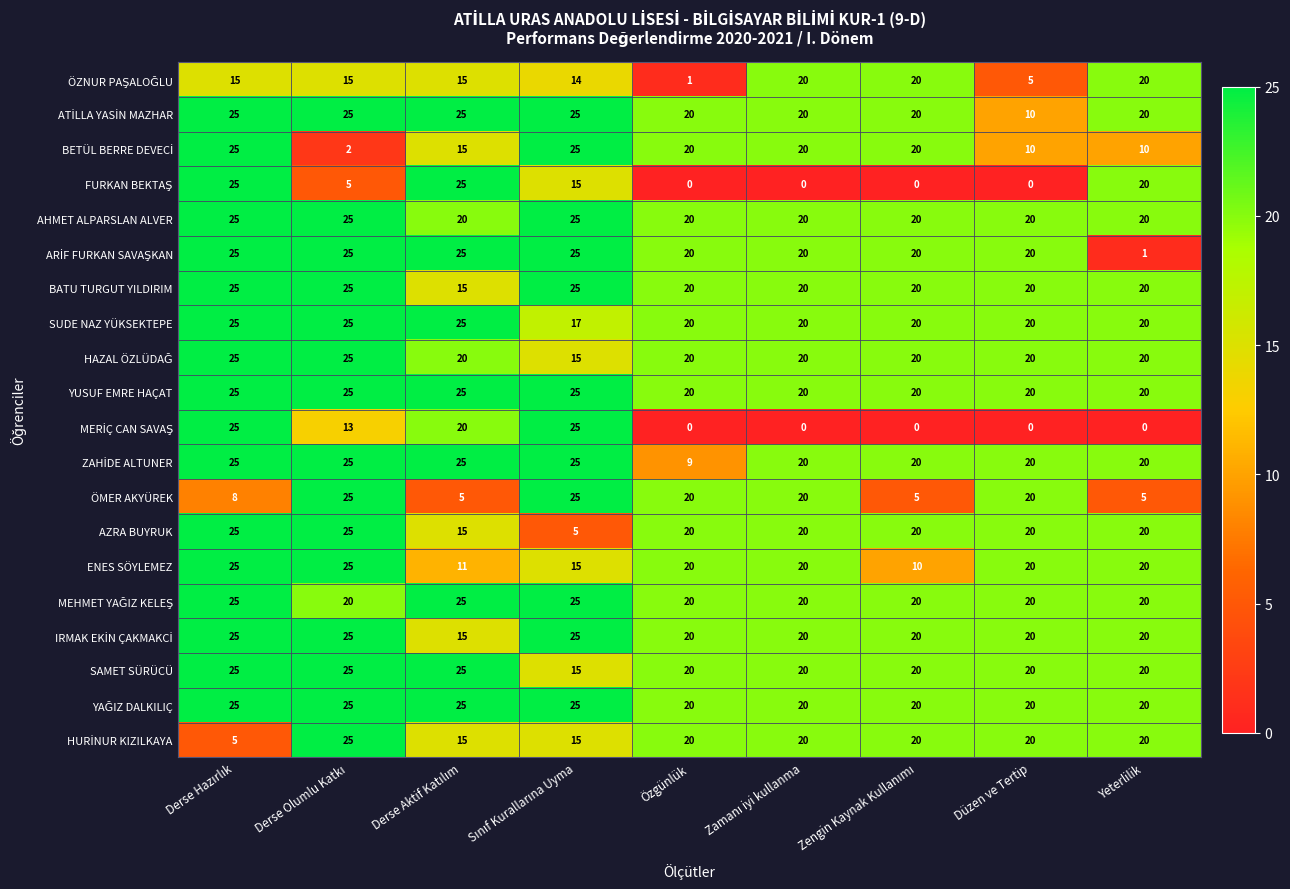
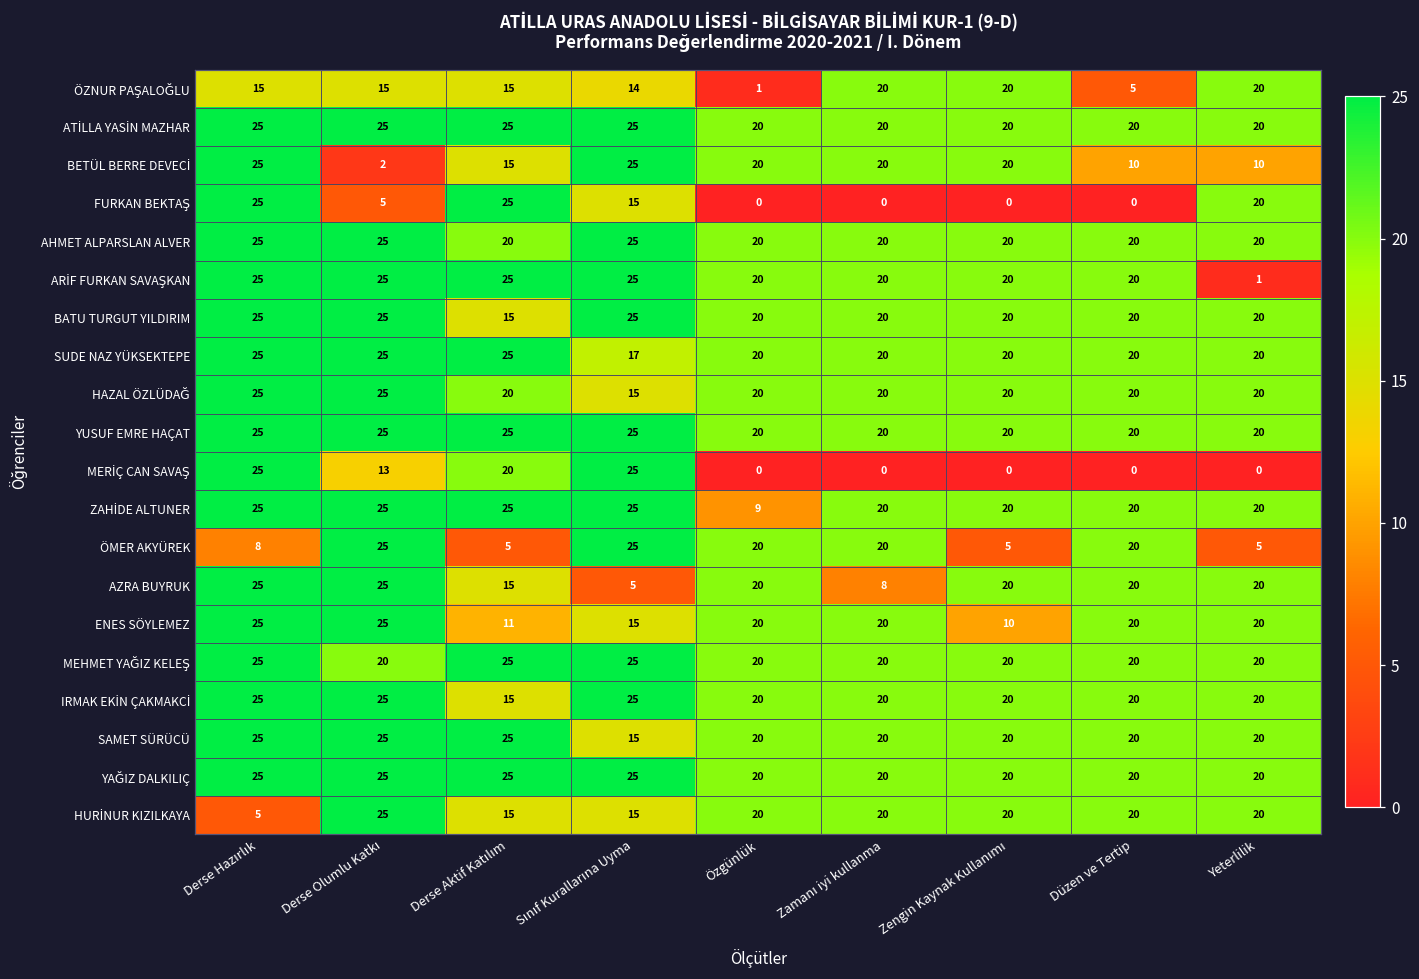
  {
    "ÖZNUR PAŞALOĞLU": {
      "Derse Hazırlık": 15,
      "Derse Olumlu Katkı": 15,
      "Derse Aktif Katılım": 15,
      "Sınıf Kurallarına Uyma": 14,
      "Özgünlük": 1,
      "Zamanı iyi kullanma": 20,
      "Zengin Kaynak Kullanımı": 20,
      "Düzen ve Tertip": 5,
      "Yeterlilik": 20
    },
    "ATİLLA YASİN MAZHAR": {
      "Derse Hazırlık": 25,
      "Derse Olumlu Katkı": 25,
      "Derse Aktif Katılım": 25,
      "Sınıf Kurallarına Uyma": 25,
      "Özgünlük": 20,
      "Zamanı iyi kullanma": 20,
      "Zengin Kaynak Kullanımı": 20,
-     "Düzen ve Tertip": 10,
+     "Düzen ve Tertip": 20,
      "Yeterlilik": 20
    },
    "BETÜL BERRE DEVECİ": {
      "Derse Hazırlık": 25,
      "Derse Olumlu Katkı": 2,
      "Derse Aktif Katılım": 15,
      "Sınıf Kurallarına Uyma": 25,
      "Özgünlük": 20,
      "Zamanı iyi kullanma": 20,
      "Zengin Kaynak Kullanımı": 20,
      "Düzen ve Tertip": 10,
      "Yeterlilik": 10
    },
    "FURKAN BEKTAŞ": {
      "Derse Hazırlık": 25,
      "Derse Olumlu Katkı": 5,
      "Derse Aktif Katılım": 25,
      "Sınıf Kurallarına Uyma": 15,
      "Özgünlük": 0,
      "Zamanı iyi kullanma": 0,
      "Zengin Kaynak Kullanımı": 0,
      "Düzen ve Tertip": 0,
      "Yeterlilik": 20
    },
    "AHMET ALPARSLAN ALVER": {
      "Derse Hazırlık": 25,
      "Derse Olumlu Katkı": 25,
      "Derse Aktif Katılım": 20,
      "Sınıf Kurallarına Uyma": 25,
      "Özgünlük": 20,
      "Zamanı iyi kullanma": 20,
      "Zengin Kaynak Kullanımı": 20,
      "Düzen ve Tertip": 20,
      "Yeterlilik": 20
    },
    "ARİF FURKAN SAVAŞKAN": {
      "Derse Hazırlık": 25,
      "Derse Olumlu Katkı": 25,
      "Derse Aktif Katılım": 25,
      "Sınıf Kurallarına Uyma": 25,
      "Özgünlük": 20,
      "Zamanı iyi kullanma": 20,
      "Zengin Kaynak Kullanımı": 20,
      "Düzen ve Tertip": 20,
      "Yeterlilik": 1
    },
    "BATU TURGUT YILDIRIM": {
      "Derse Hazırlık": 25,
      "Derse Olumlu Katkı": 25,
      "Derse Aktif Katılım": 15,
      "Sınıf Kurallarına Uyma": 25,
      "Özgünlük": 20,
      "Zamanı iyi kullanma": 20,
      "Zengin Kaynak Kullanımı": 20,
      "Düzen ve Tertip": 20,
      "Yeterlilik": 20
    },
    "SUDE NAZ YÜKSEKTEPE": {
      "Derse Hazırlık": 25,
      "Derse Olumlu Katkı": 25,
      "Derse Aktif Katılım": 25,
      "Sınıf Kurallarına Uyma": 17,
      "Özgünlük": 20,
      "Zamanı iyi kullanma": 20,
      "Zengin Kaynak Kullanımı": 20,
      "Düzen ve Tertip": 20,
      "Yeterlilik": 20
    },
    "HAZAL ÖZLÜDAĞ": {
      "Derse Hazırlık": 25,
      "Derse Olumlu Katkı": 25,
      "Derse Aktif Katılım": 20,
      "Sınıf Kurallarına Uyma": 15,
      "Özgünlük": 20,
      "Zamanı iyi kullanma": 20,
      "Zengin Kaynak Kullanımı": 20,
      "Düzen ve Tertip": 20,
      "Yeterlilik": 20
    },
    "YUSUF EMRE HAÇAT": {
      "Derse Hazırlık": 25,
      "Derse Olumlu Katkı": 25,
      "Derse Aktif Katılım": 25,
      "Sınıf Kurallarına Uyma": 25,
      "Özgünlük": 20,
      "Zamanı iyi kullanma": 20,
      "Zengin Kaynak Kullanımı": 20,
      "Düzen ve Tertip": 20,
      "Yeterlilik": 20
    },
    "MERİÇ CAN SAVAŞ": {
      "Derse Hazırlık": 25,
      "Derse Olumlu Katkı": 13,
      "Derse Aktif Katılım": 20,
      "Sınıf Kurallarına Uyma": 25,
      "Özgünlük": 0,
      "Zamanı iyi kullanma": 0,
      "Zengin Kaynak Kullanımı": 0,
      "Düzen ve Tertip": 0,
      "Yeterlilik": 0
    },
    "ZAHİDE ALTUNER": {
      "Derse Hazırlık": 25,
      "Derse Olumlu Katkı": 25,
      "Derse Aktif Katılım": 25,
      "Sınıf Kurallarına Uyma": 25,
      "Özgünlük": 9,
      "Zamanı iyi kullanma": 20,
      "Zengin Kaynak Kullanımı": 20,
      "Düzen ve Tertip": 20,
      "Yeterlilik": 20
    },
    "ÖMER AKYÜREK": {
      "Derse Hazırlık": 8,
      "Derse Olumlu Katkı": 25,
      "Derse Aktif Katılım": 5,
      "Sınıf Kurallarına Uyma": 25,
      "Özgünlük": 20,
      "Zamanı iyi kullanma": 20,
      "Zengin Kaynak Kullanımı": 5,
      "Düzen ve Tertip": 20,
      "Yeterlilik": 5
    },
    "AZRA BUYRUK": {
      "Derse Hazırlık": 25,
      "Derse Olumlu Katkı": 25,
      "Derse Aktif Katılım": 15,
      "Sınıf Kurallarına Uyma": 5,
      "Özgünlük": 20,
-     "Zamanı iyi kullanma": 20,
+     "Zamanı iyi kullanma": 8,
      "Zengin Kaynak Kullanımı": 20,
      "Düzen ve Tertip": 20,
      "Yeterlilik": 20
    },
    "ENES SÖYLEMEZ": {
      "Derse Hazırlık": 25,
      "Derse Olumlu Katkı": 25,
      "Derse Aktif Katılım": 11,
      "Sınıf Kurallarına Uyma": 15,
      "Özgünlük": 20,
      "Zamanı iyi kullanma": 20,
      "Zengin Kaynak Kullanımı": 10,
      "Düzen ve Tertip": 20,
      "Yeterlilik": 20
    },
    "MEHMET YAĞIZ KELEŞ": {
      "Derse Hazırlık": 25,
      "Derse Olumlu Katkı": 20,
      "Derse Aktif Katılım": 25,
      "Sınıf Kurallarına Uyma": 25,
      "Özgünlük": 20,
      "Zamanı iyi kullanma": 20,
      "Zengin Kaynak Kullanımı": 20,
      "Düzen ve Tertip": 20,
      "Yeterlilik": 20
    },
    "IRMAK EKİN ÇAKMAKCİ": {
      "Derse Hazırlık": 25,
      "Derse Olumlu Katkı": 25,
      "Derse Aktif Katılım": 15,
      "Sınıf Kurallarına Uyma": 25,
      "Özgünlük": 20,
      "Zamanı iyi kullanma": 20,
      "Zengin Kaynak Kullanımı": 20,
      "Düzen ve Tertip": 20,
      "Yeterlilik": 20
    },
    "SAMET SÜRÜCÜ": {
      "Derse Hazırlık": 25,
      "Derse Olumlu Katkı": 25,
      "Derse Aktif Katılım": 25,
      "Sınıf Kurallarına Uyma": 15,
      "Özgünlük": 20,
      "Zamanı iyi kullanma": 20,
      "Zengin Kaynak Kullanımı": 20,
      "Düzen ve Tertip": 20,
      "Yeterlilik": 20
    },
    "YAĞIZ DALKILIÇ": {
      "Derse Hazırlık": 25,
      "Derse Olumlu Katkı": 25,
      "Derse Aktif Katılım": 25,
      "Sınıf Kurallarına Uyma": 25,
      "Özgünlük": 20,
      "Zamanı iyi kullanma": 20,
      "Zengin Kaynak Kullanımı": 20,
      "Düzen ve Tertip": 20,
      "Yeterlilik": 20
    },
    "HURİNUR KIZILKAYA": {
      "Derse Hazırlık": 5,
      "Derse Olumlu Katkı": 25,
      "Derse Aktif Katılım": 15,
      "Sınıf Kurallarına Uyma": 15,
      "Özgünlük": 20,
      "Zamanı iyi kullanma": 20,
      "Zengin Kaynak Kullanımı": 20,
      "Düzen ve Tertip": 20,
      "Yeterlilik": 20
    }
  }
